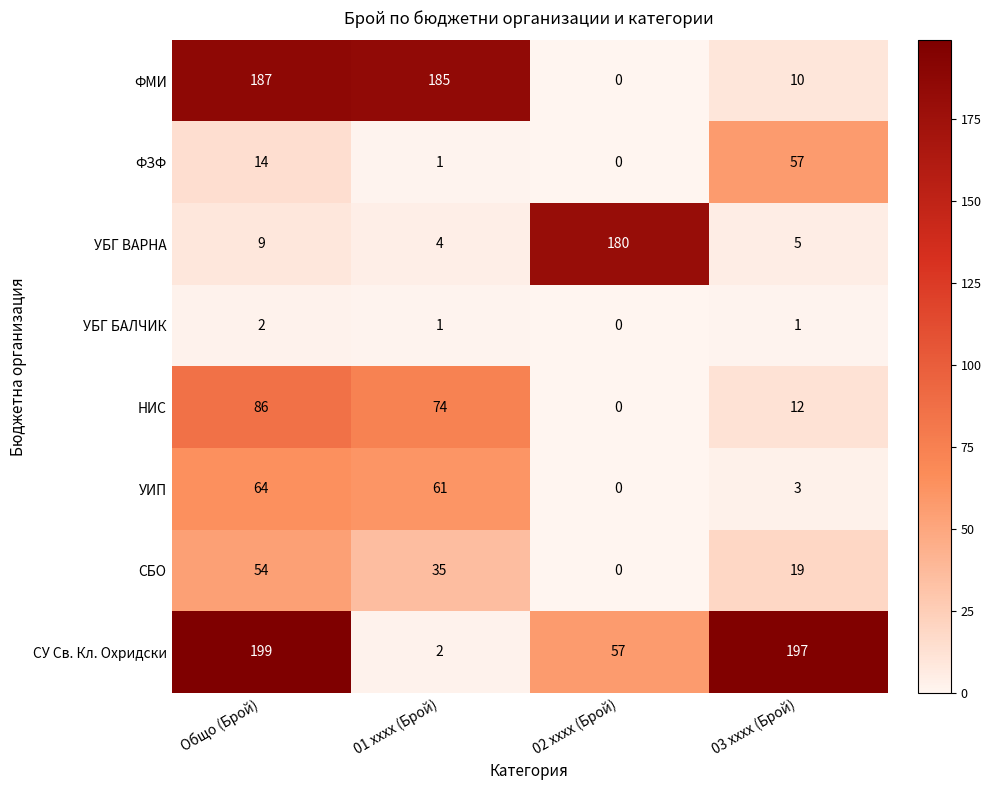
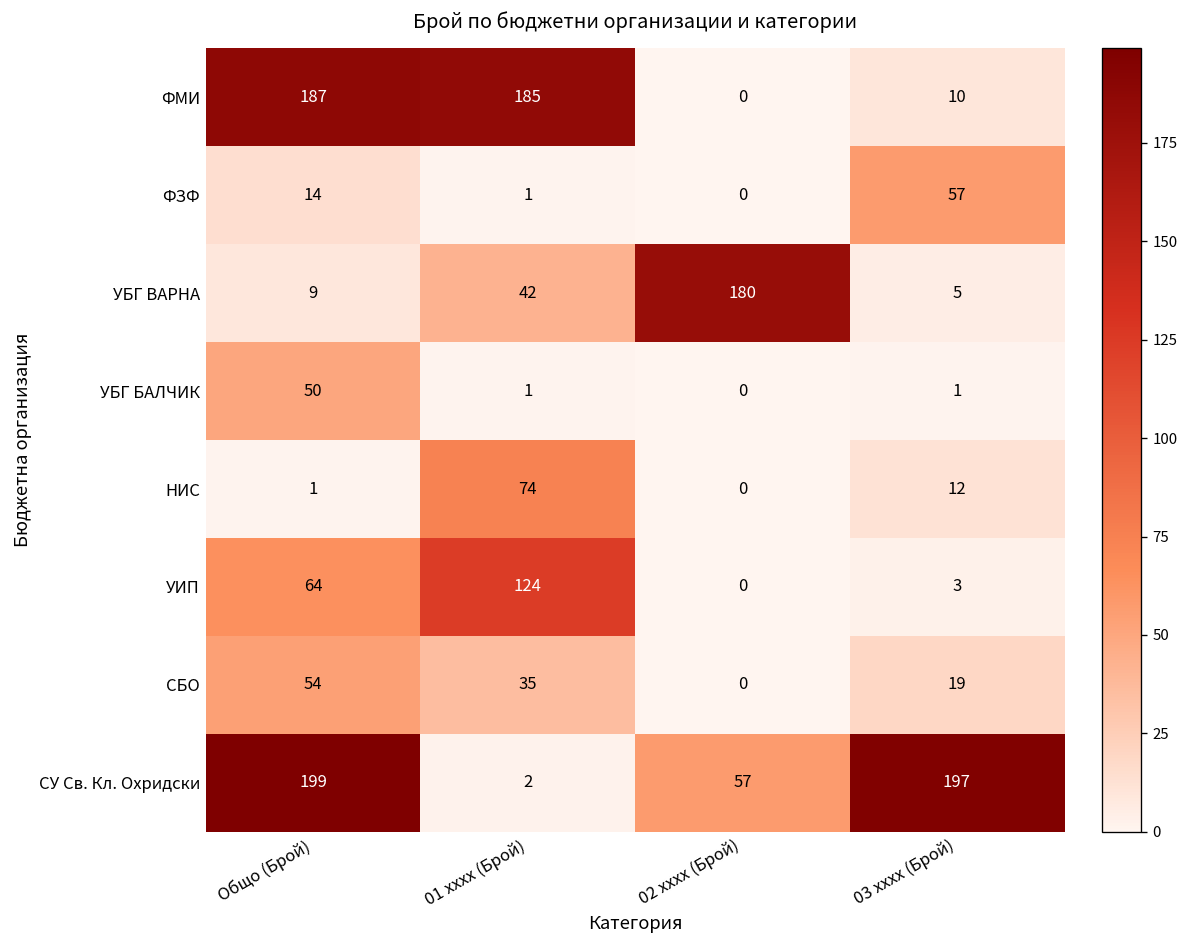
  {
    "ФМИ": {
      "Общо (Брой)": 187,
      "01 xxxx (Брой)": 185,
      "02 xxxx (Брой)": 0,
      "03 xxxx (Брой)": 10
    },
    "ФЗФ": {
      "Общо (Брой)": 14,
      "01 xxxx (Брой)": 1,
      "02 xxxx (Брой)": 0,
      "03 xxxx (Брой)": 57
    },
    "УБГ ВАРНА": {
      "Общо (Брой)": 9,
-     "01 xxxx (Брой)": 4,
+     "01 xxxx (Брой)": 42,
      "02 xxxx (Брой)": 180,
      "03 xxxx (Брой)": 5
    },
    "УБГ БАЛЧИК": {
-     "Общо (Брой)": 2,
+     "Общо (Брой)": 50,
      "01 xxxx (Брой)": 1,
      "02 xxxx (Брой)": 0,
      "03 xxxx (Брой)": 1
    },
    "НИС": {
-     "Общо (Брой)": 86,
+     "Общо (Брой)": 1,
      "01 xxxx (Брой)": 74,
      "02 xxxx (Брой)": 0,
      "03 xxxx (Брой)": 12
    },
    "УИП": {
      "Общо (Брой)": 64,
-     "01 xxxx (Брой)": 61,
+     "01 xxxx (Брой)": 124,
      "02 xxxx (Брой)": 0,
      "03 xxxx (Брой)": 3
    },
    "СБО": {
      "Общо (Брой)": 54,
      "01 xxxx (Брой)": 35,
      "02 xxxx (Брой)": 0,
      "03 xxxx (Брой)": 19
    },
    "СУ Св. Кл. Охридски": {
      "Общо (Брой)": 199,
      "01 xxxx (Брой)": 2,
      "02 xxxx (Брой)": 57,
      "03 xxxx (Брой)": 197
    }
  }
